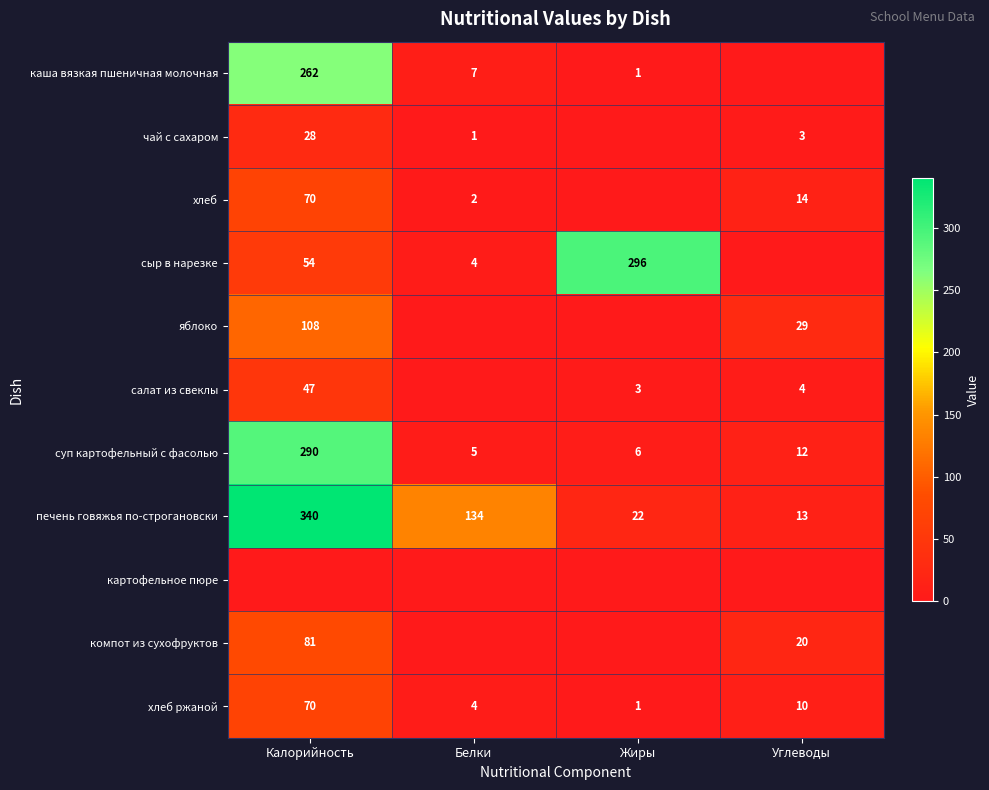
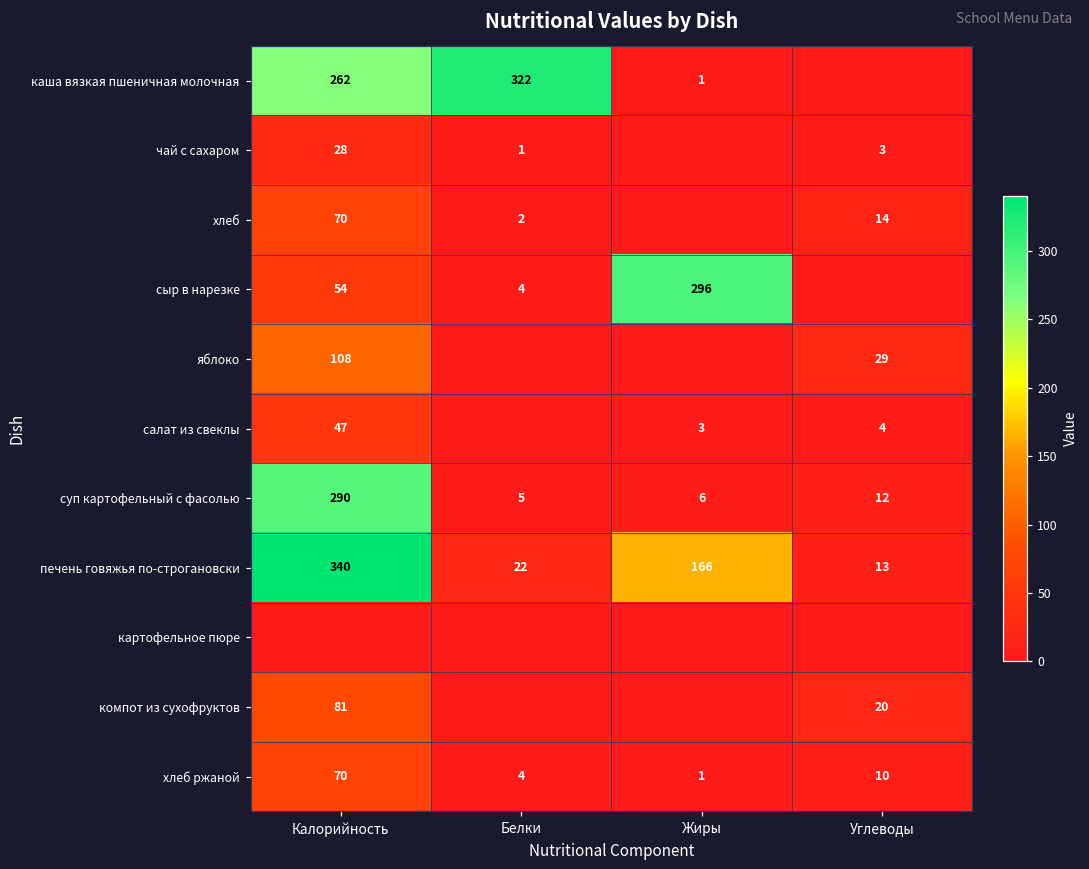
  {
    "каша вязкая пшеничная молочная": {
      "Калорийность": 262,
-     "Белки": 7,
+     "Белки": 322,
      "Жиры": 1
    },
    "чай с сахаром": {
      "Калорийность": 28,
      "Белки": 1,
      "Углеводы": 3
    },
    "хлеб": {
      "Калорийность": 70,
      "Белки": 2,
      "Углеводы": 14
    },
    "сыр в нарезке": {
      "Калорийность": 54,
      "Белки": 4,
      "Жиры": 296
    },
    "яблоко": {
      "Калорийность": 108,
      "Углеводы": 29
    },
    "салат из свеклы": {
      "Калорийность": 47,
      "Жиры": 3,
      "Углеводы": 4
    },
    "суп картофельный с фасолью": {
      "Калорийность": 290,
      "Белки": 5,
      "Жиры": 6,
      "Углеводы": 12
    },
    "печень говяжья по-строгановски": {
      "Калорийность": 340,
-     "Белки": 134,
-     "Жиры": 22,
+     "Белки": 22,
+     "Жиры": 166,
      "Углеводы": 13
    },
    "компот из сухофруктов": {
      "Калорийность": 81,
      "Углеводы": 20
    },
    "хлеб ржаной": {
      "Калорийность": 70,
      "Белки": 4,
      "Жиры": 1,
      "Углеводы": 10
    }
  }
